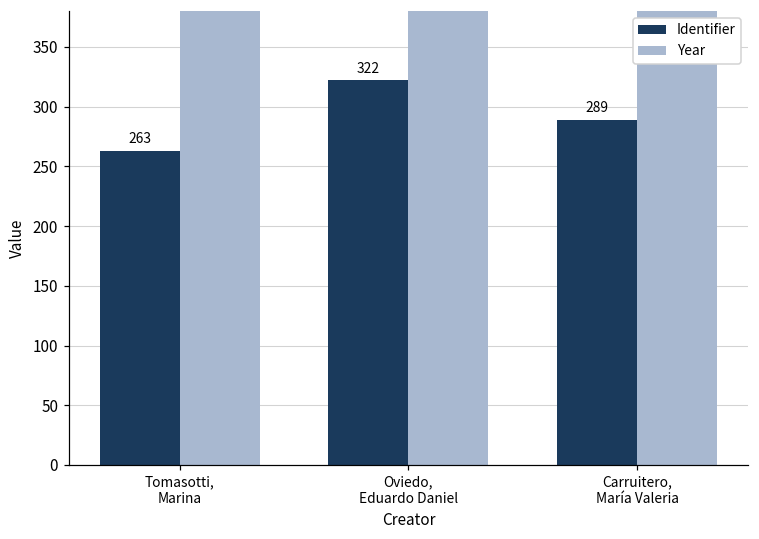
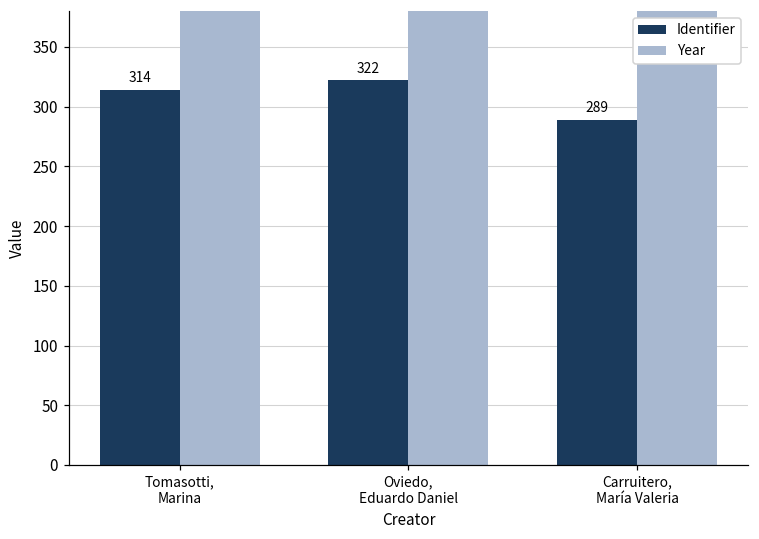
  {
    "Identifier": {
-     "Tomasotti, Marina": 263,
+     "Tomasotti, Marina": 314,
      "Oviedo, Eduardo Daniel": 322,
      "Carruitero, María Valeria": 289
    }
  }
